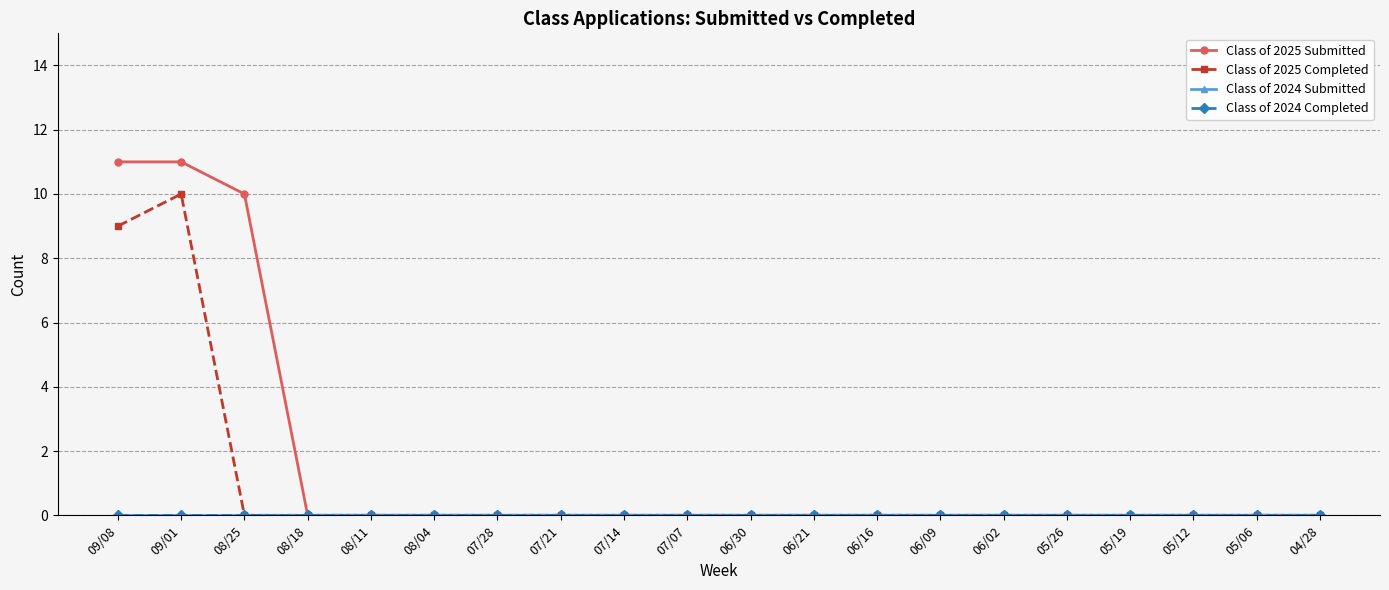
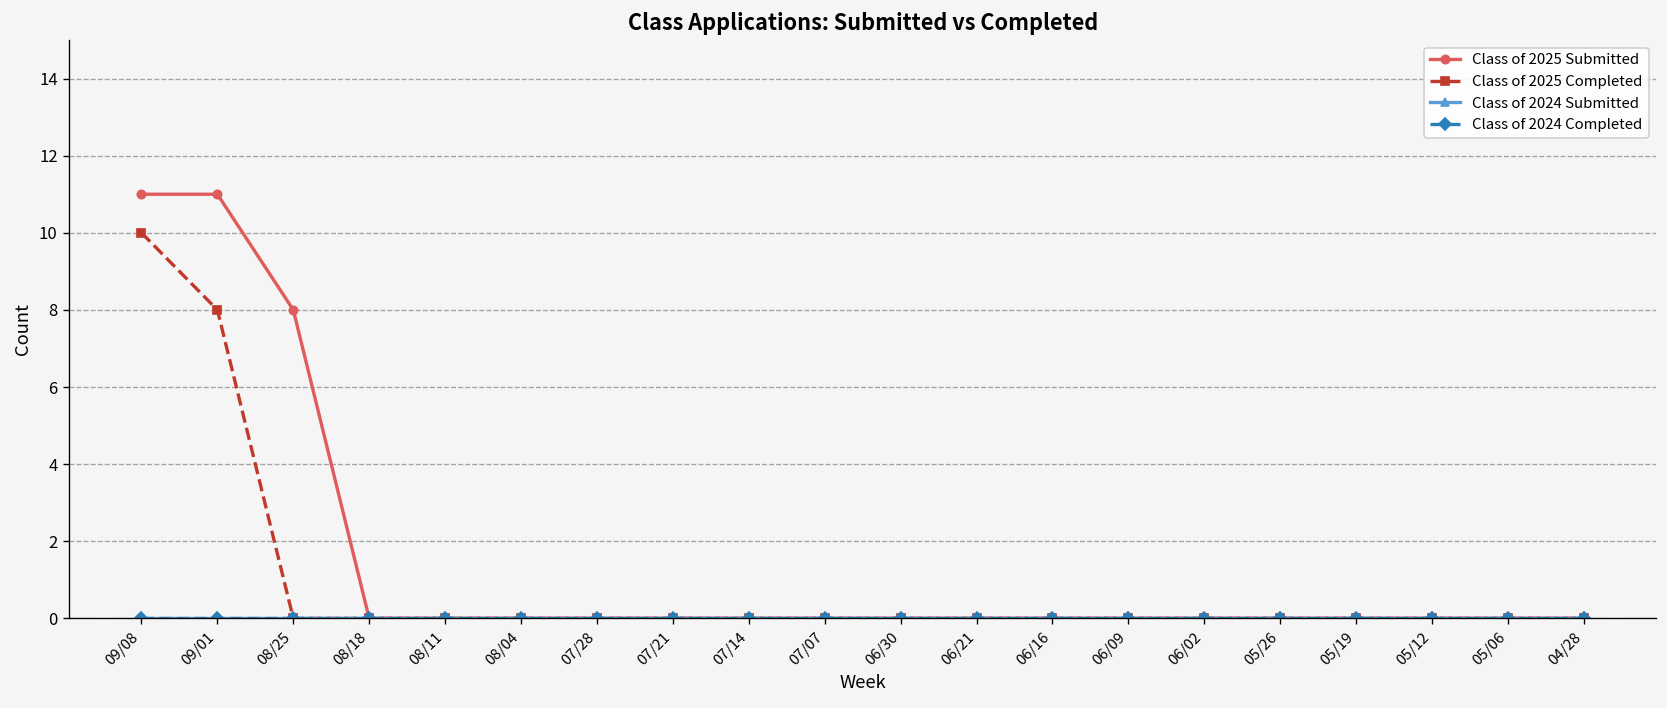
  {
    "Class of 2025 Submitted": {
      "09/08": 11,
      "09/01": 11,
-     "08/25": 10
+     "08/25": 8
    },
    "Class of 2025 Completed": {
-     "09/08": 9,
-     "09/01": 10
+     "09/08": 10,
+     "09/01": 8
    },
    "Class of 2024 Completed": {
      "09/08": 0,
      "09/01": 0
    }
  }
